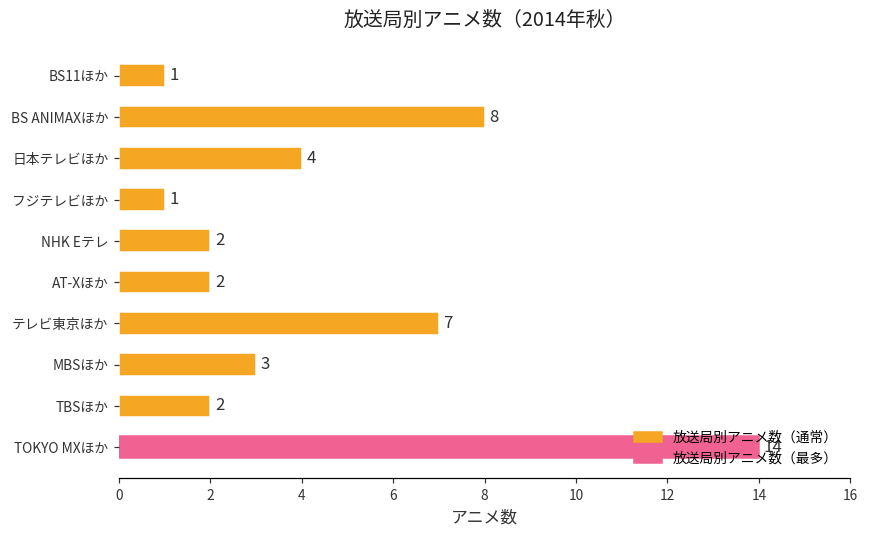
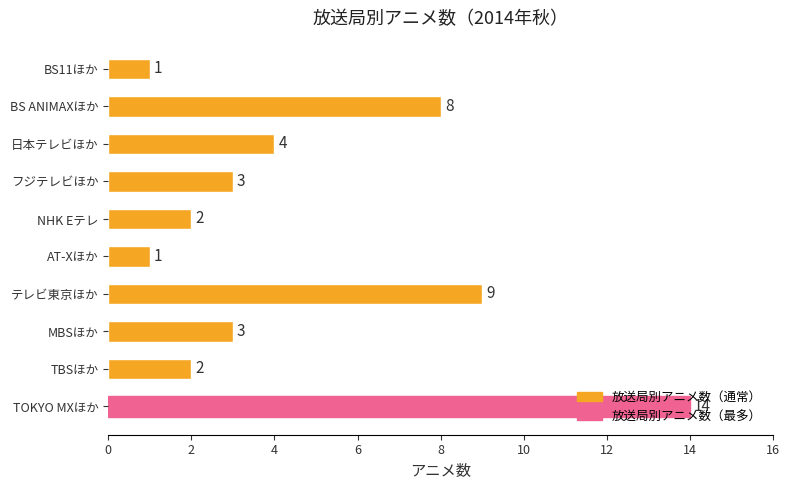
  {
    "BS11ほか": 1,
    "BS ANIMAXほか": 8,
    "日本テレビほか": 4,
-   "フジテレビほか": 1,
+   "フジテレビほか": 3,
    "NHK Eテレ": 2,
-   "AT-Xほか": 2,
-   "テレビ東京ほか": 7,
+   "AT-Xほか": 1,
+   "テレビ東京ほか": 9,
    "MBSほか": 3,
    "TBSほか": 2,
    "TOKYO MXほか": 14
  }
